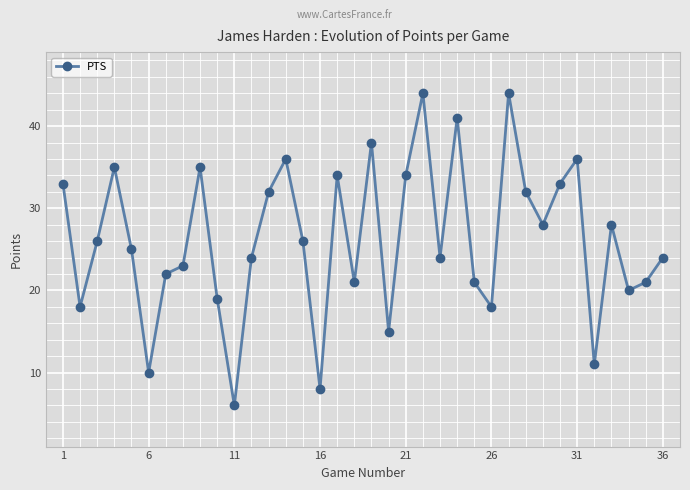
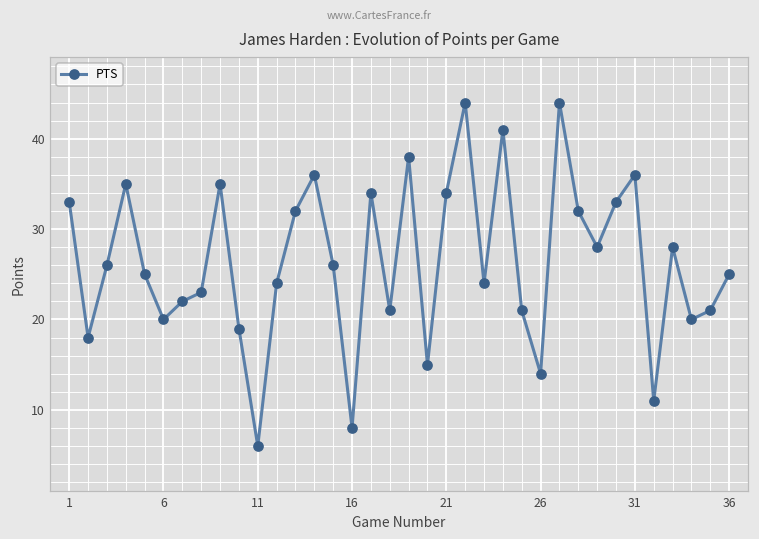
  {
    "1": 33,
-   "6": 10,
+   "6": 20,
    "11": 6,
    "16": 8,
    "21": 34,
-   "26": 18,
+   "26": 14,
    "31": 36,
-   "36": 24
+   "36": 25
  }
